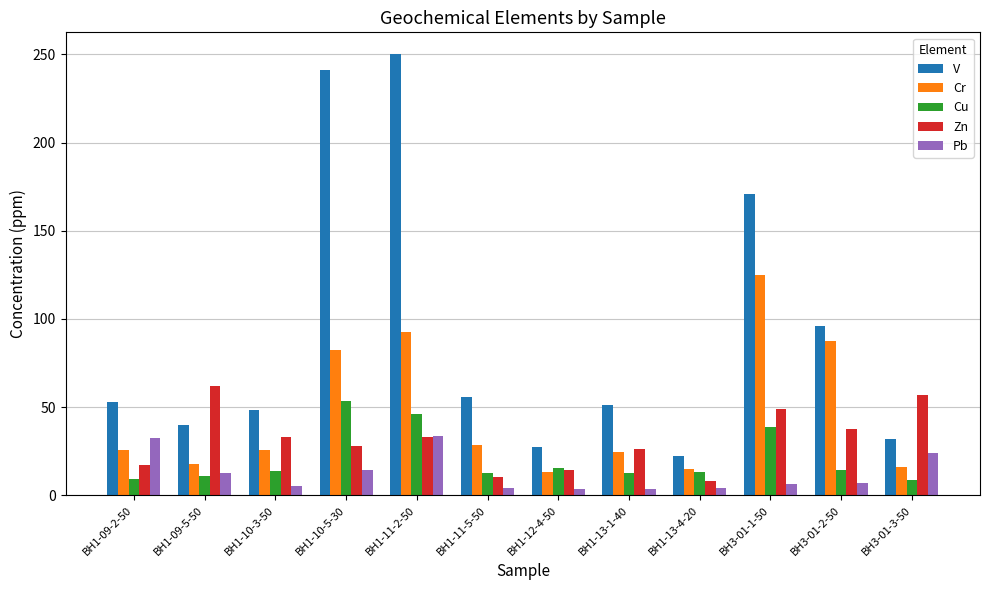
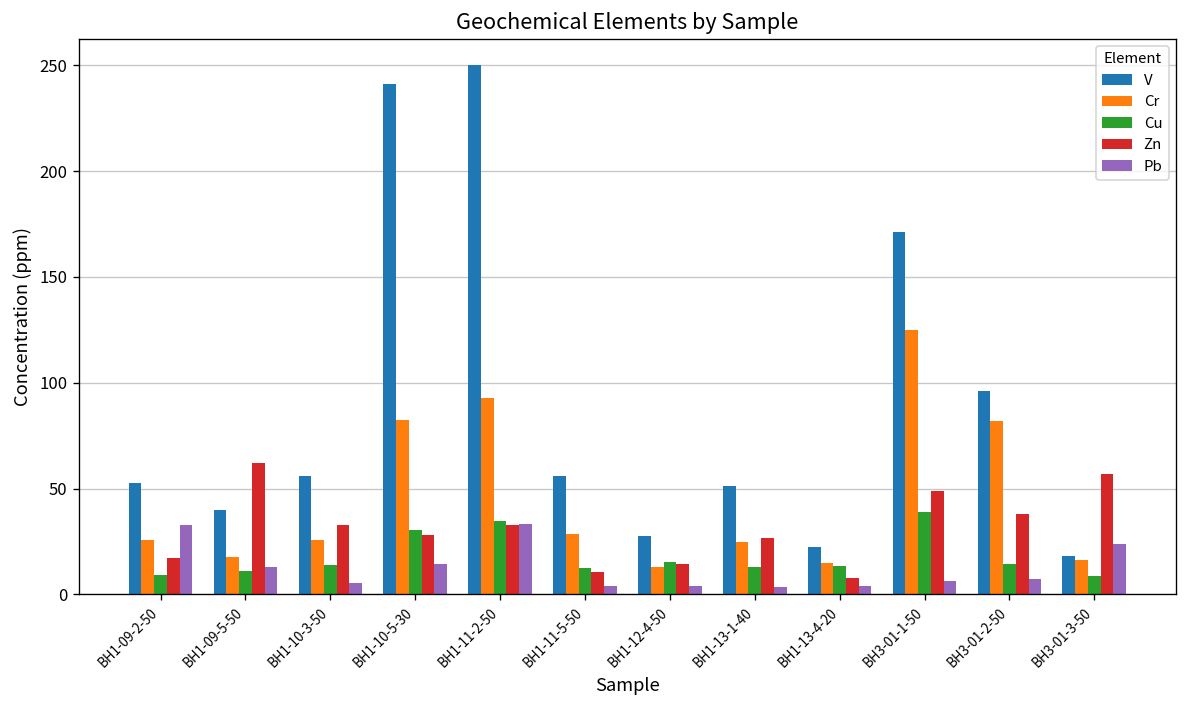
  {
    "V": {
      "BH1-09-2-50": 53,
      "BH1-09-5-50": 40,
-     "BH1-10-3-50": 49,
+     "BH1-10-3-50": 56,
      "BH1-10-5-30": 241,
      "BH1-11-2-50": 250,
      "BH1-11-5-50": 56,
      "BH1-12-4-50": 28,
      "BH1-13-1-40": 51,
      "BH1-13-4-20": 23,
      "BH3-01-1-50": 171,
      "BH3-01-2-50": 96,
-     "BH3-01-3-50": 32
+     "BH3-01-3-50": 18
    },
    "Cr": {
      "BH1-09-2-50": 26,
      "BH1-09-5-50": 18,
      "BH1-10-3-50": 26,
      "BH1-10-5-30": 82,
      "BH1-11-2-50": 93,
      "BH1-11-5-50": 29,
      "BH1-12-4-50": 13,
      "BH1-13-1-40": 25,
      "BH1-13-4-20": 15,
      "BH3-01-1-50": 125,
-     "BH3-01-2-50": 87,
+     "BH3-01-2-50": 82,
      "BH3-01-3-50": 16
    },
    "Cu": {
      "BH1-09-2-50": 9,
      "BH1-09-5-50": 11,
      "BH1-10-3-50": 14,
-     "BH1-10-5-30": 53,
-     "BH1-11-2-50": 46,
+     "BH1-10-5-30": 30,
+     "BH1-11-2-50": 35,
      "BH1-11-5-50": 13,
      "BH1-12-4-50": 16,
      "BH1-13-1-40": 13,
      "BH1-13-4-20": 14,
      "BH3-01-1-50": 39,
      "BH3-01-2-50": 14,
      "BH3-01-3-50": 9
    },
    "Zn": {
      "BH1-09-2-50": 17,
      "BH1-09-5-50": 62,
      "BH1-10-3-50": 33,
      "BH1-10-5-30": 28,
      "BH1-11-2-50": 33,
      "BH1-11-5-50": 11,
      "BH1-12-4-50": 14,
      "BH1-13-1-40": 27,
      "BH1-13-4-20": 8,
      "BH3-01-1-50": 49,
      "BH3-01-2-50": 38,
      "BH3-01-3-50": 57
    },
    "Pb": {
      "BH1-09-2-50": 33,
      "BH1-09-5-50": 13,
      "BH1-10-3-50": 5,
      "BH1-10-5-30": 14,
      "BH1-11-2-50": 33,
      "BH1-11-5-50": 4,
      "BH1-12-4-50": 4,
      "BH1-13-1-40": 4,
      "BH1-13-4-20": 4,
      "BH3-01-1-50": 7,
      "BH3-01-2-50": 7,
      "BH3-01-3-50": 24
    }
  }
